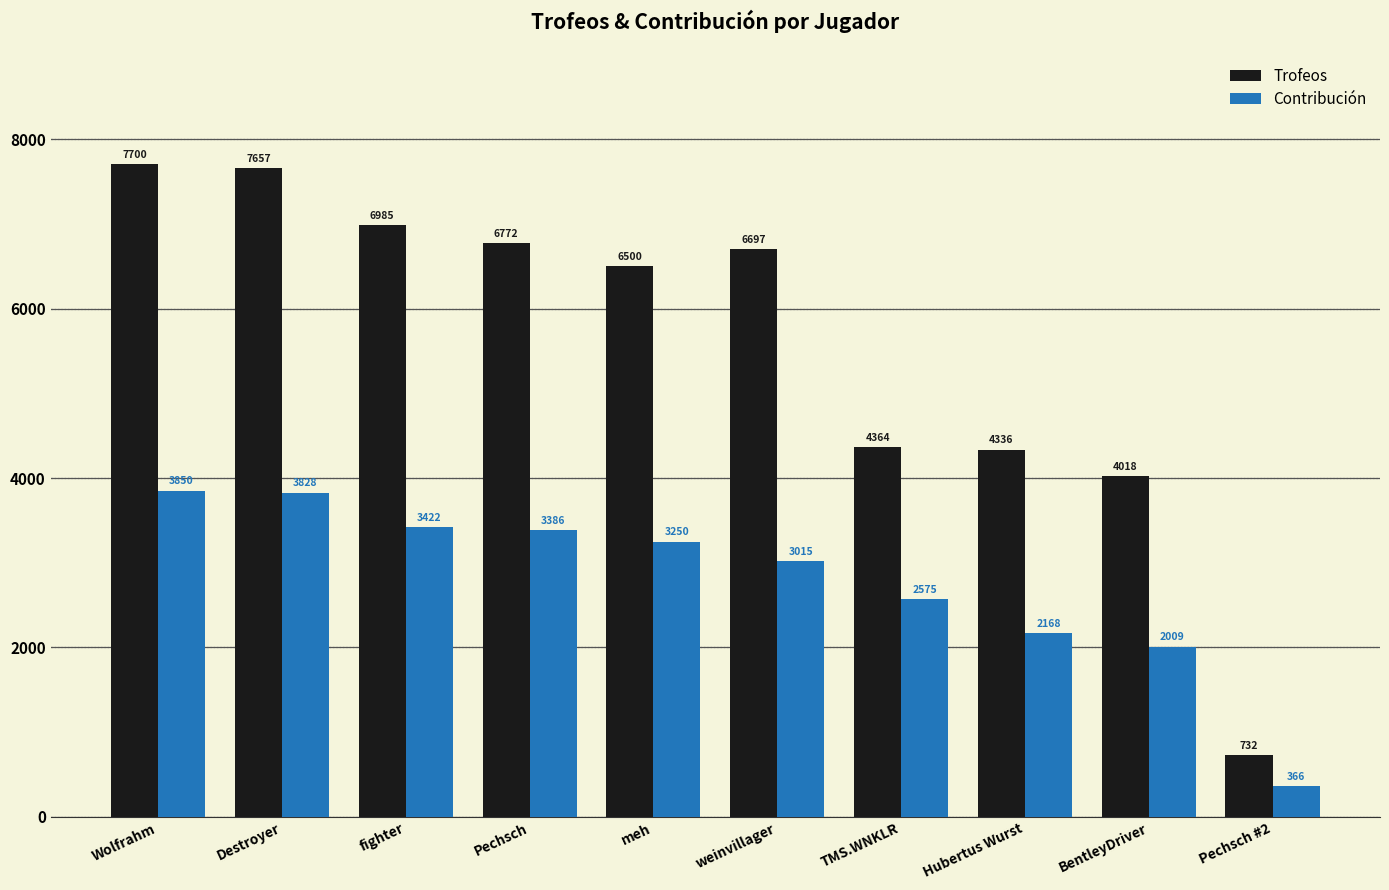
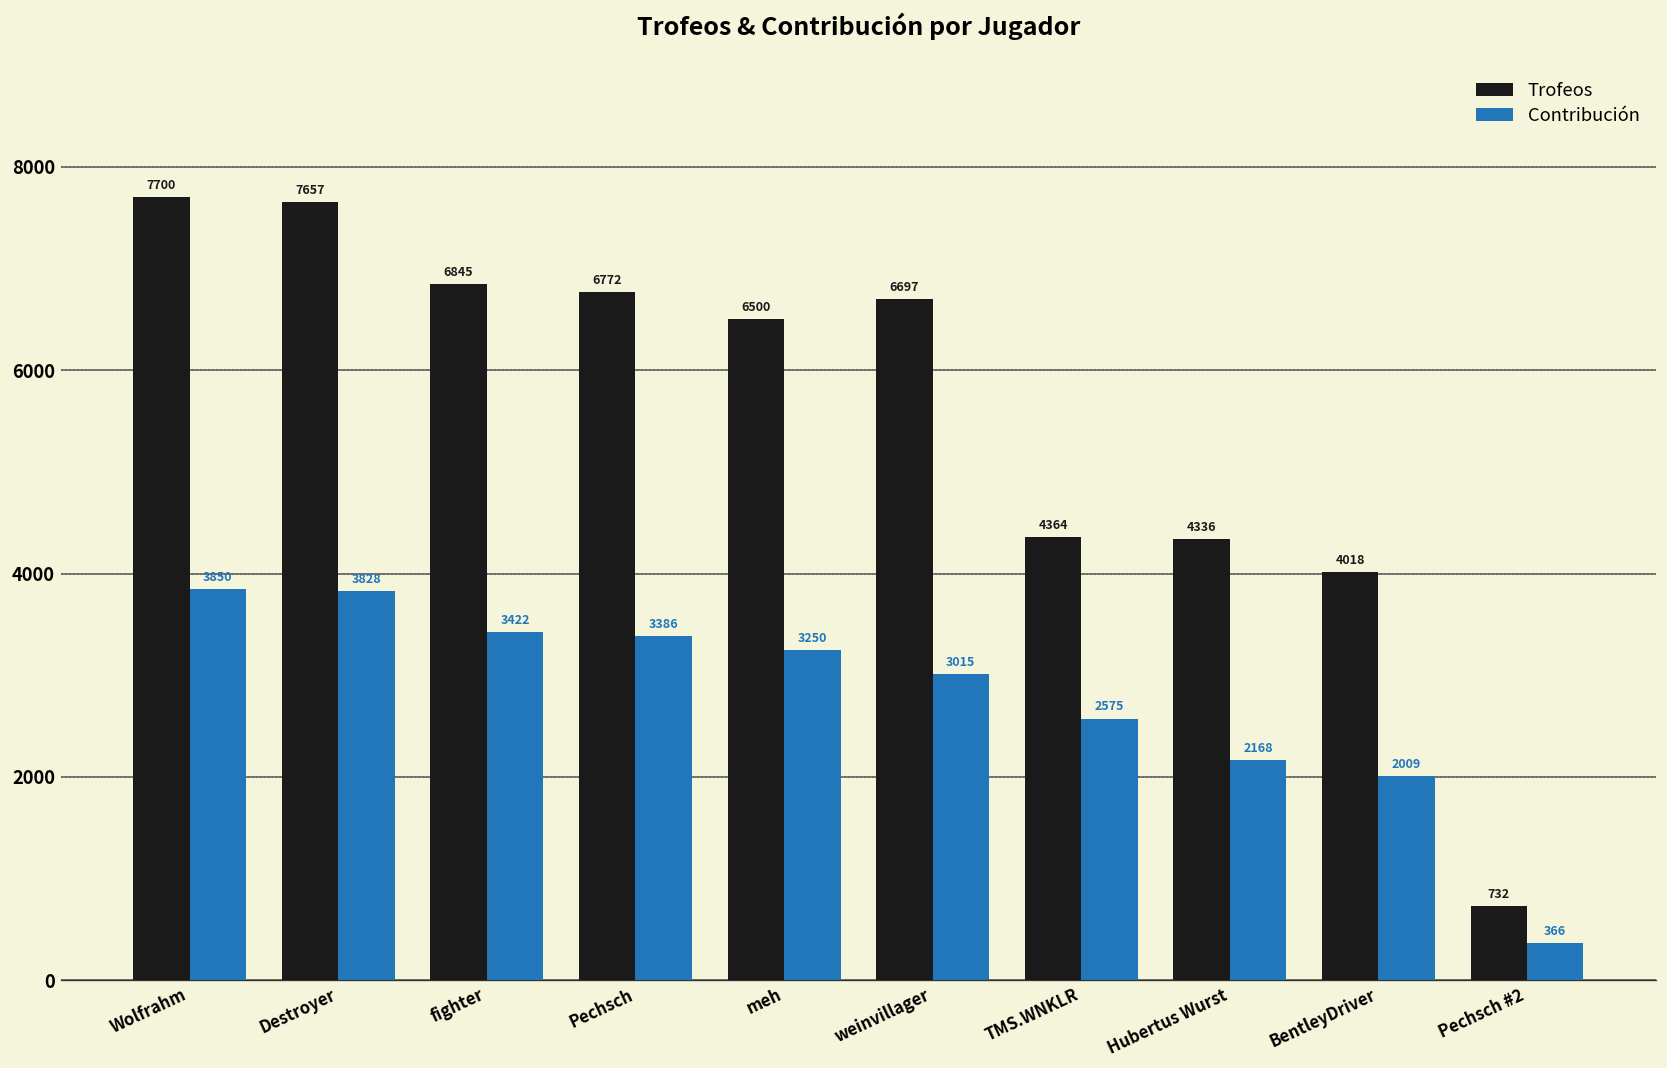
  {
    "Trofeos": {
      "Wolfrahm": 7700,
      "Destroyer": 7657,
-     "fighter": 6985,
+     "fighter": 6845,
      "Pechsch": 6772,
      "meh": 6500,
      "weinvillager": 6697,
      "TMS.WNKLR": 4364,
      "Hubertus Wurst": 4336,
      "BentleyDriver": 4018,
      "Pechsch #2": 732
    },
    "Contribución": {
      "Wolfrahm": 3850,
      "Destroyer": 3828,
      "fighter": 3422,
      "Pechsch": 3386,
      "meh": 3250,
      "weinvillager": 3015,
      "TMS.WNKLR": 2575,
      "Hubertus Wurst": 2168,
      "BentleyDriver": 2009,
      "Pechsch #2": 366
    }
  }
